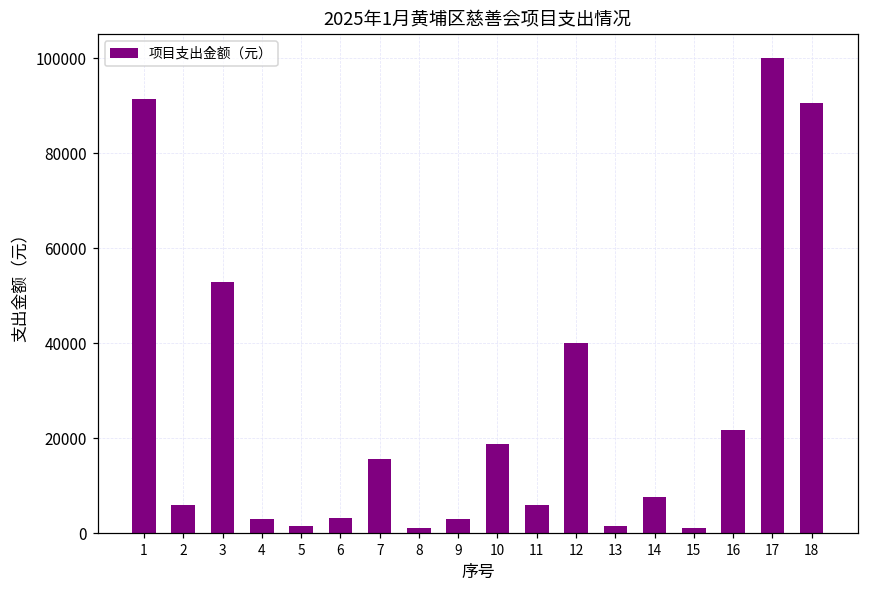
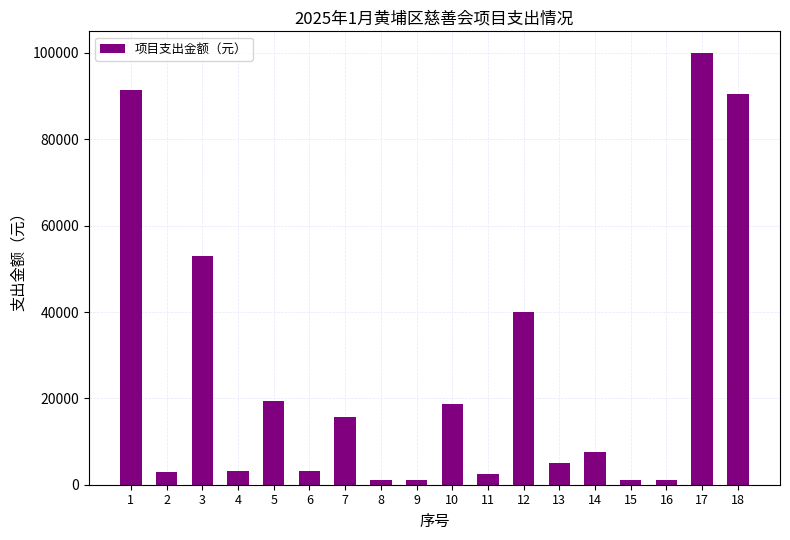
  {
    "1": 91000,
-   "2": 6000,
+   "2": 3000,
    "3": 53000,
    "4": 3000,
-   "5": 2000,
+   "5": 19000,
    "6": 3000,
    "7": 16000,
    "8": 1000,
-   "9": 3000,
+   "9": 1000,
    "10": 19000,
-   "11": 6000,
+   "11": 3000,
    "12": 40000,
-   "13": 1000,
+   "13": 5000,
    "14": 8000,
    "15": 1000,
-   "16": 22000,
+   "16": 1000,
    "17": 100000,
    "18": 91000
  }
